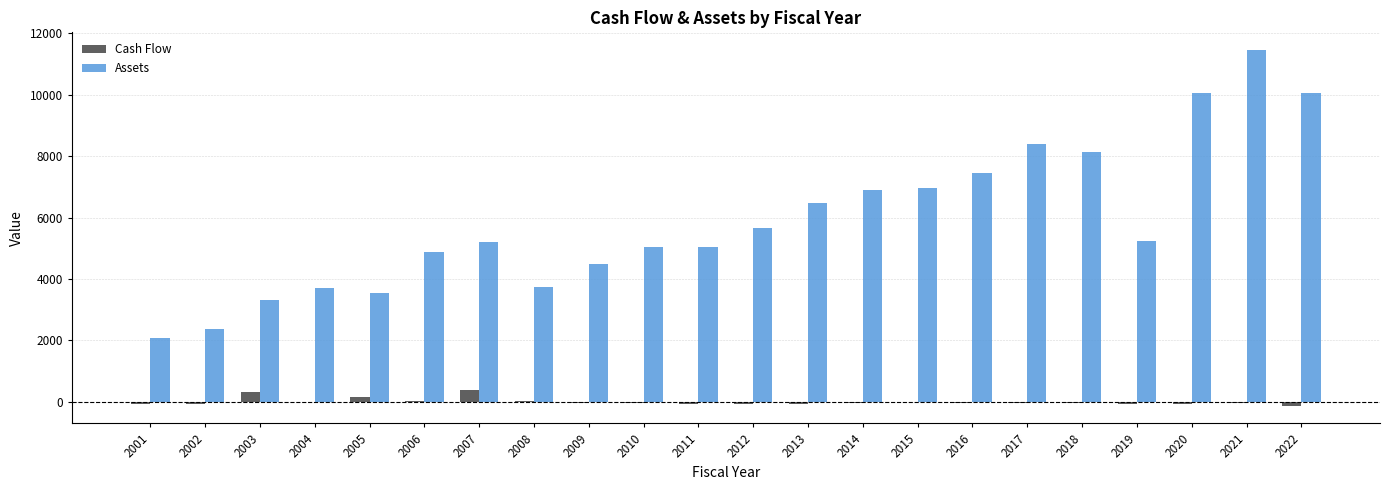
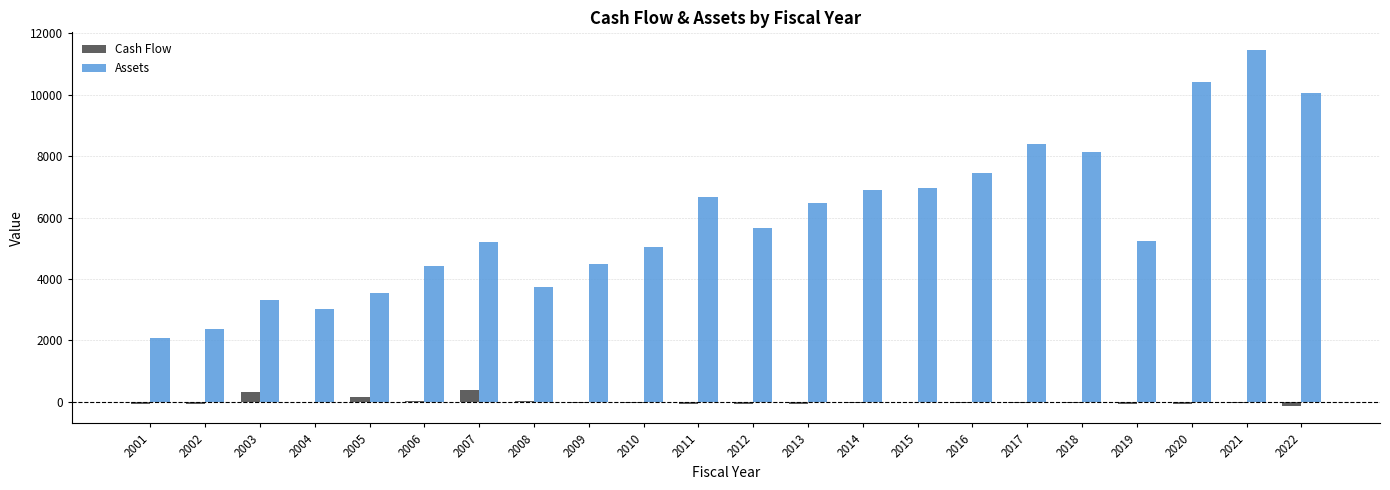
  {
    "Cash Flow": {
      "2001": -100,
      "2003": 300,
      "2005": 200,
      "2007": 400,
      "2013": -100,
      "2022": -100
    },
    "Assets": {
      "2001": 2100,
      "2002": 2400,
      "2003": 3300,
-     "2004": 3700,
+     "2004": 3000,
      "2005": 3600,
-     "2006": 4900,
+     "2006": 4400,
      "2007": 5200,
      "2008": 3700,
      "2009": 4500,
      "2010": 5000,
-     "2011": 5100,
+     "2011": 6700,
      "2012": 5700,
      "2013": 6500,
      "2014": 6900,
      "2015": 7000,
      "2016": 7400,
      "2017": 8400,
      "2018": 8100,
      "2019": 5200,
-     "2020": 10100,
+     "2020": 10400,
      "2021": 11500,
      "2022": 10100
    }
  }
